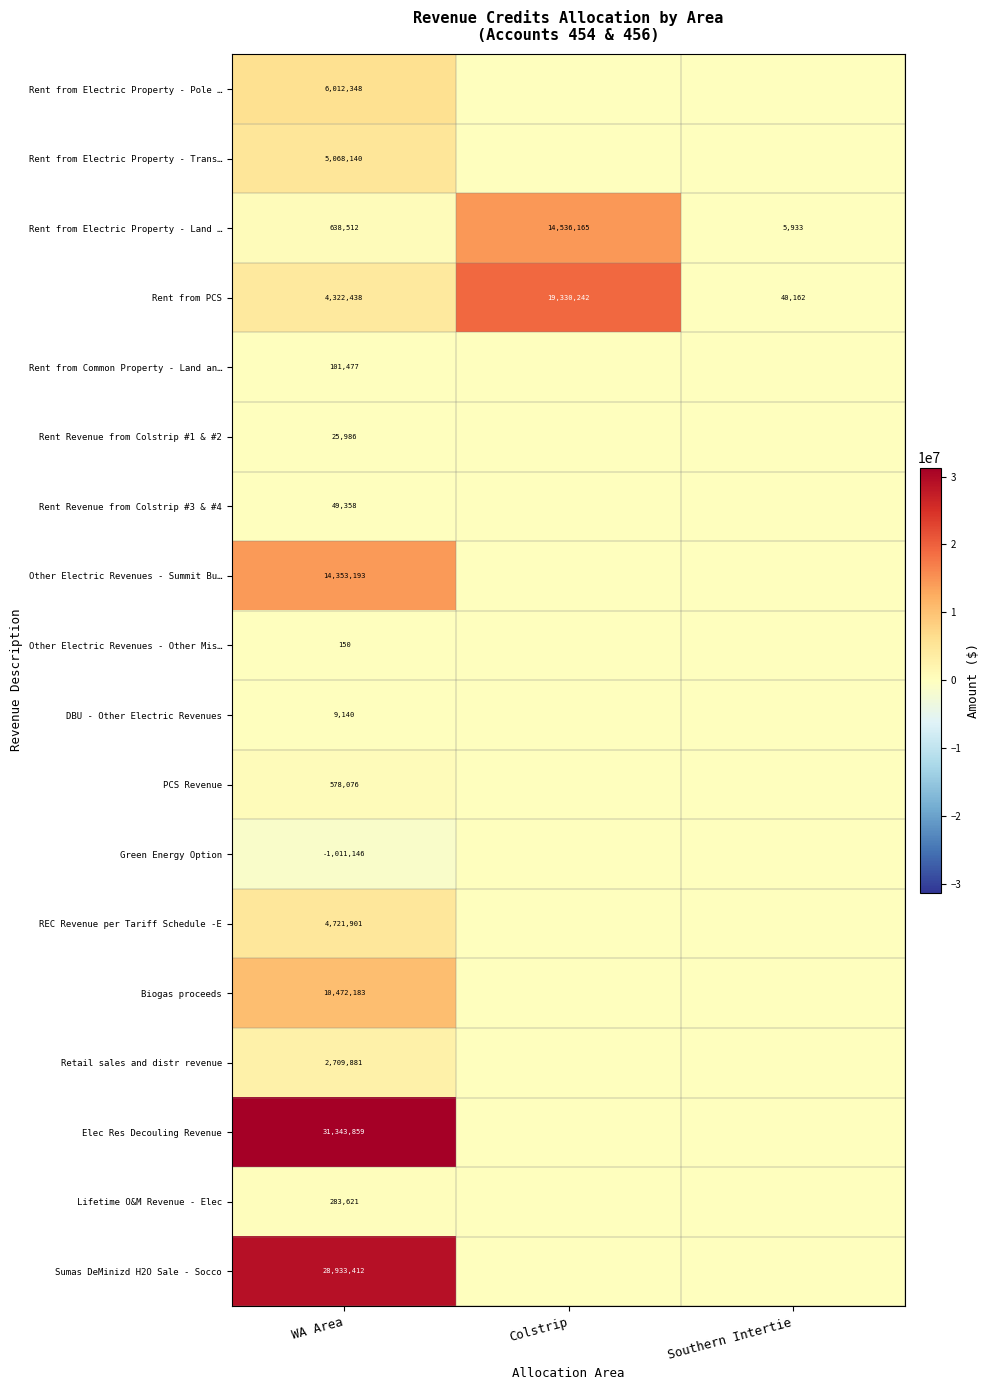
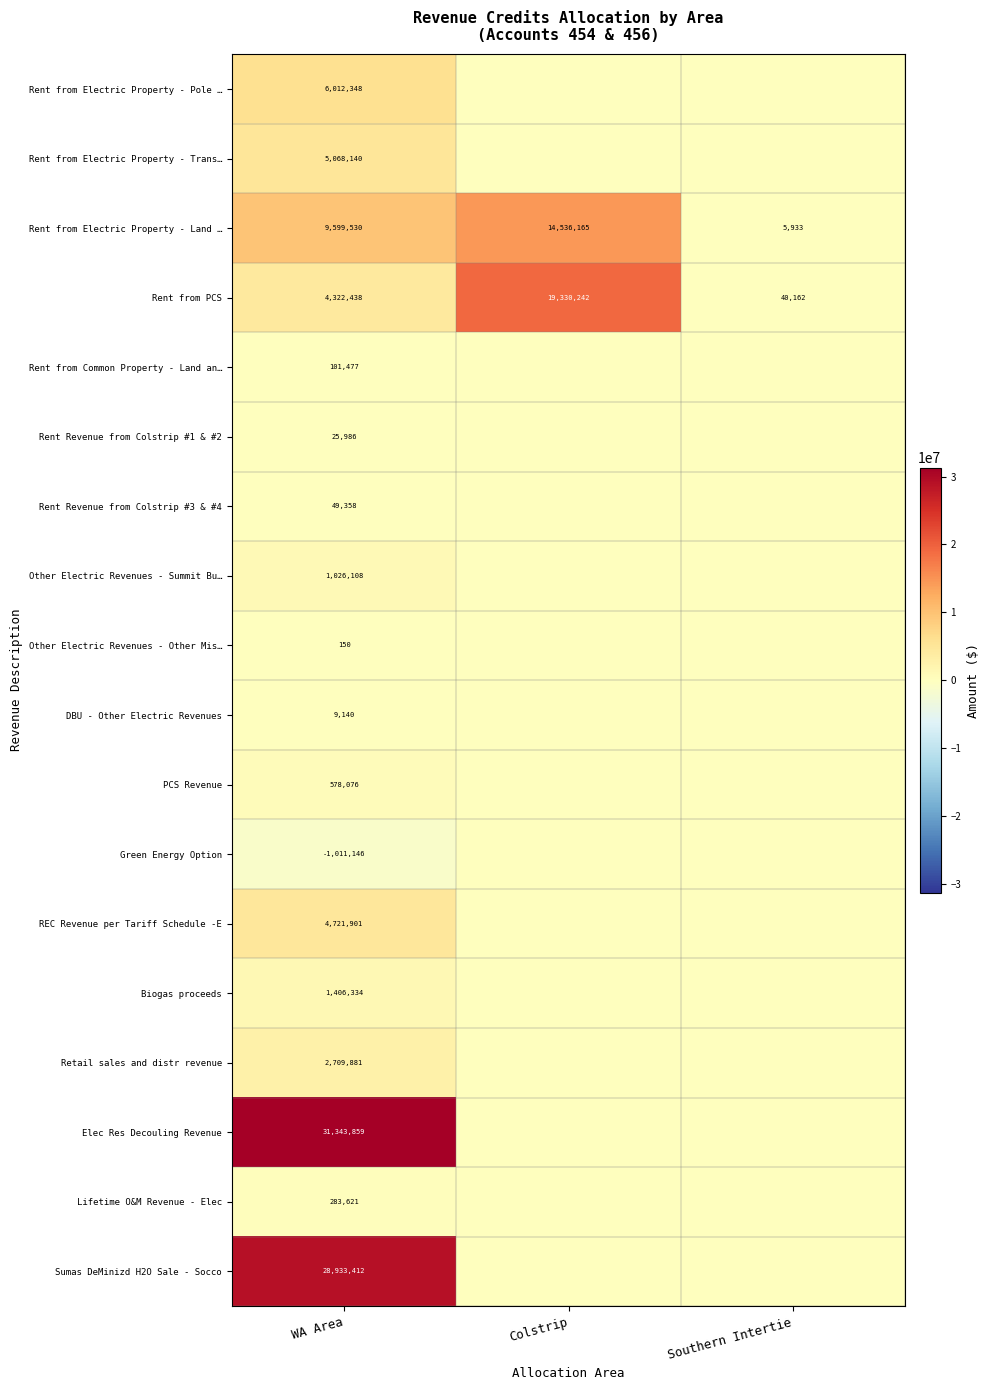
  {
    "Rent from Electric Property - Pole …": {
      "WA Area": "6,012,348"
    },
    "Rent from Electric Property - Trans…": {
      "WA Area": "5,068,140"
    },
    "Rent from Electric Property - Land …": {
-     "WA Area": "638,512",
+     "WA Area": "9,599,530",
      "Colstrip": "14,536,165",
      "Southern Intertie": "5,933"
    },
    "Rent from PCS": {
      "WA Area": "4,322,438",
      "Colstrip": "19,330,242",
      "Southern Intertie": "40,162"
    },
    "Rent from Common Property - Land an…": {
      "WA Area": "101,477"
    },
    "Rent Revenue from Colstrip #1 & #2": {
      "WA Area": "25,986"
    },
    "Rent Revenue from Colstrip #3 & #4": {
      "WA Area": "49,358"
    },
    "Other Electric Revenues - Summit Bu…": {
-     "WA Area": "14,353,193"
+     "WA Area": "1,026,108"
    },
    "Other Electric Revenues - Other Mis…": {
      "WA Area": "150"
    },
    "DBU - Other Electric Revenues": {
      "WA Area": "9,140"
    },
    "PCS Revenue": {
      "WA Area": "578,076"
    },
    "Green Energy Option": {
      "WA Area": "-1,011,146"
    },
    "REC Revenue per Tariff Schedule -E": {
      "WA Area": "4,721,901"
    },
    "Biogas proceeds": {
-     "WA Area": "10,472,183"
+     "WA Area": "1,406,334"
    },
    "Retail sales and distr revenue": {
      "WA Area": "2,709,881"
    },
    "Elec Res Decouling Revenue": {
      "WA Area": "31,343,859"
    },
    "Lifetime O&M Revenue - Elec": {
      "WA Area": "283,621"
    },
    "Sumas DeMinizd H2O Sale - Socco": {
      "WA Area": "28,933,412"
    }
  }
